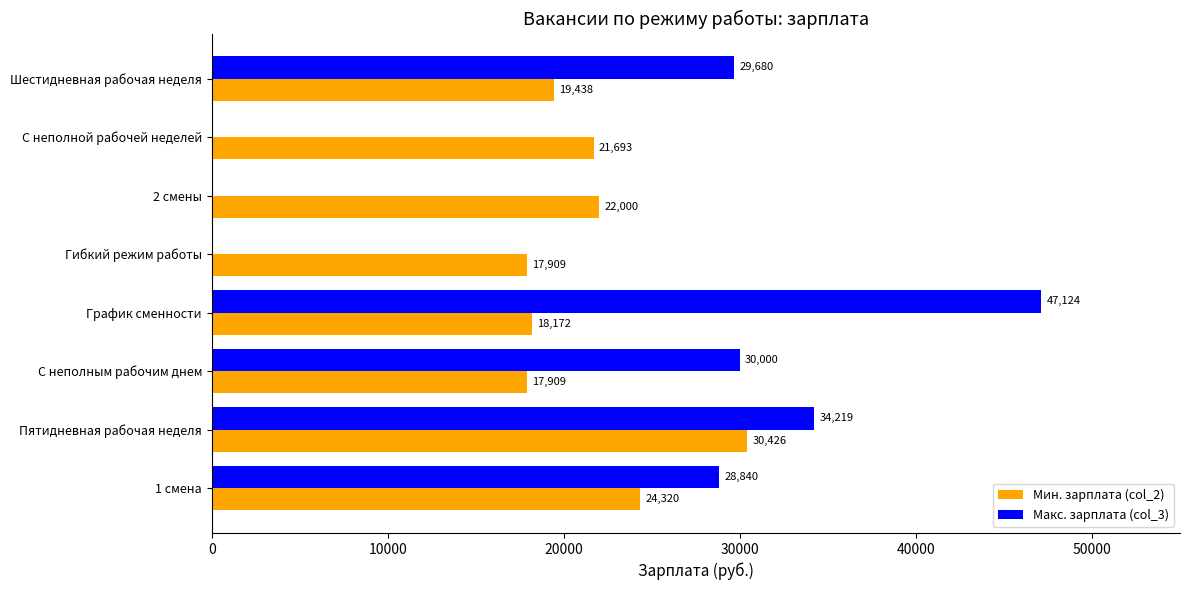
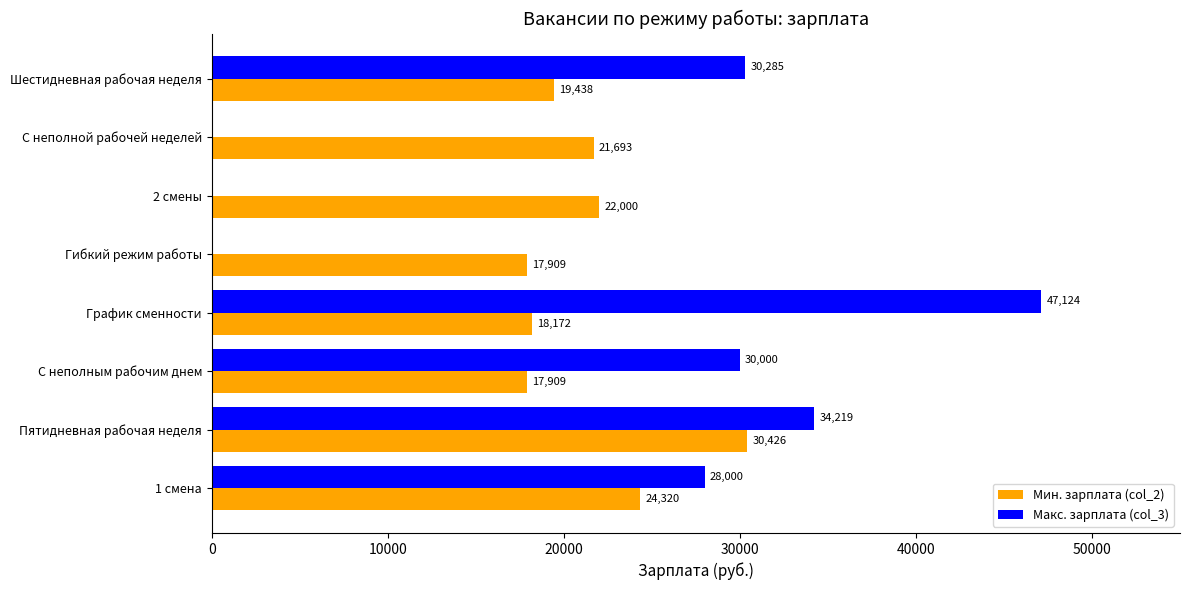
  {
    "Мин. зарплата (col_2)": {
      "Шестидневная рабочая неделя": "19,438",
      "С неполной рабочей неделей": "21,693",
      "2 смены": "22,000",
      "Гибкий режим работы": "17,909",
      "График сменности": "18,172",
      "С неполным рабочим днем": "17,909",
      "Пятидневная рабочая неделя": "30,426",
      "1 смена": "24,320"
    },
    "Макс. зарплата (col_3)": {
-     "Шестидневная рабочая неделя": "29,680",
+     "Шестидневная рабочая неделя": "30,285",
      "График сменности": "47,124",
      "С неполным рабочим днем": "30,000",
      "Пятидневная рабочая неделя": "34,219",
-     "1 смена": "28,840"
+     "1 смена": "28,000"
    }
  }
